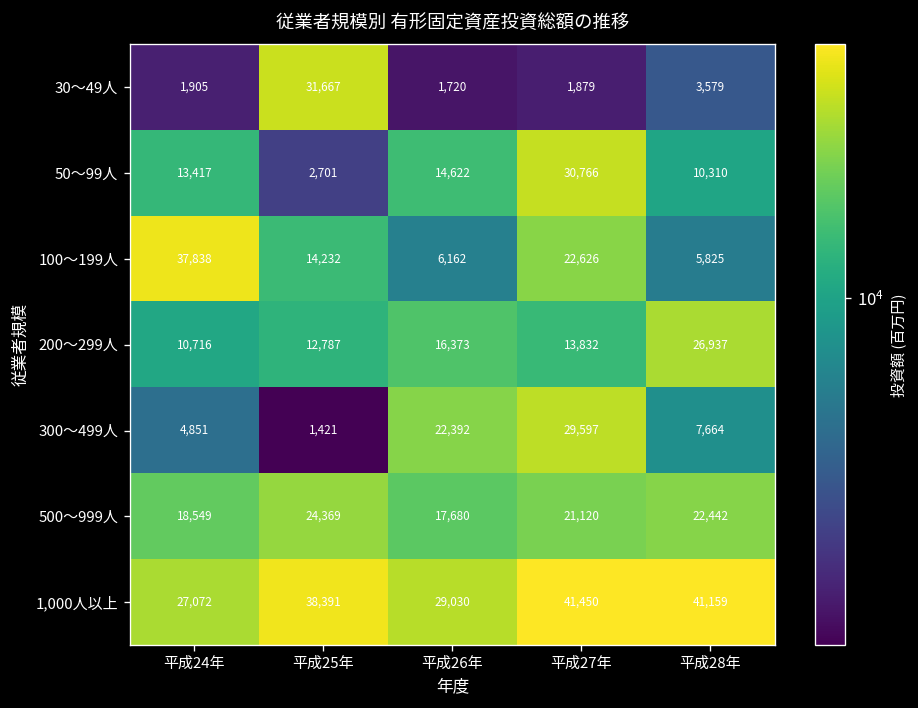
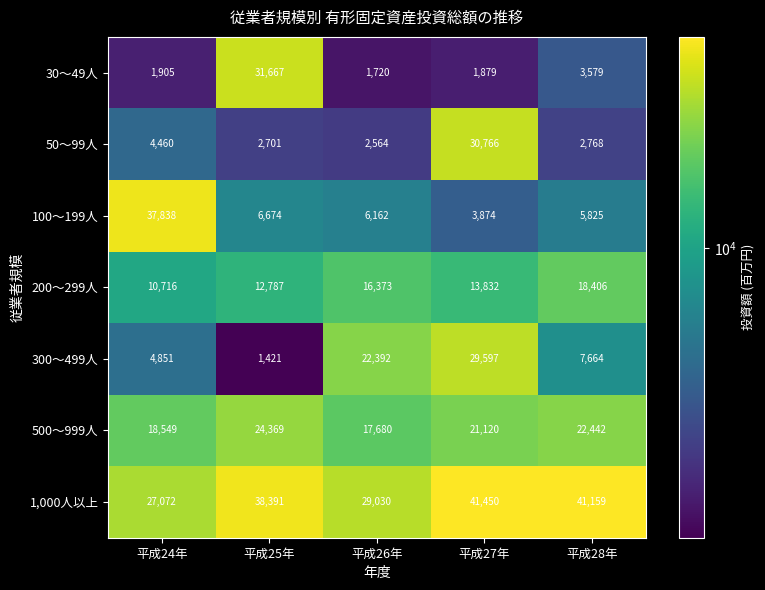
  {
    "30～49人": {
      "平成24年": "1,905",
      "平成25年": "31,667",
      "平成26年": "1,720",
      "平成27年": "1,879",
      "平成28年": "3,579"
    },
    "50～99人": {
-     "平成24年": "13,417",
+     "平成24年": "4,460",
      "平成25年": "2,701",
-     "平成26年": "14,622",
+     "平成26年": "2,564",
      "平成27年": "30,766",
-     "平成28年": "10,310"
+     "平成28年": "2,768"
    },
    "100～199人": {
      "平成24年": "37,838",
-     "平成25年": "14,232",
+     "平成25年": "6,674",
      "平成26年": "6,162",
-     "平成27年": "22,626",
+     "平成27年": "3,874",
      "平成28年": "5,825"
    },
    "200～299人": {
      "平成24年": "10,716",
      "平成25年": "12,787",
      "平成26年": "16,373",
      "平成27年": "13,832",
-     "平成28年": "26,937"
+     "平成28年": "18,406"
    },
    "300～499人": {
      "平成24年": "4,851",
      "平成25年": "1,421",
      "平成26年": "22,392",
      "平成27年": "29,597",
      "平成28年": "7,664"
    },
    "500～999人": {
      "平成24年": "18,549",
      "平成25年": "24,369",
      "平成26年": "17,680",
      "平成27年": "21,120",
      "平成28年": "22,442"
    },
    "1,000人以上": {
      "平成24年": "27,072",
      "平成25年": "38,391",
      "平成26年": "29,030",
      "平成27年": "41,450",
      "平成28年": "41,159"
    }
  }
